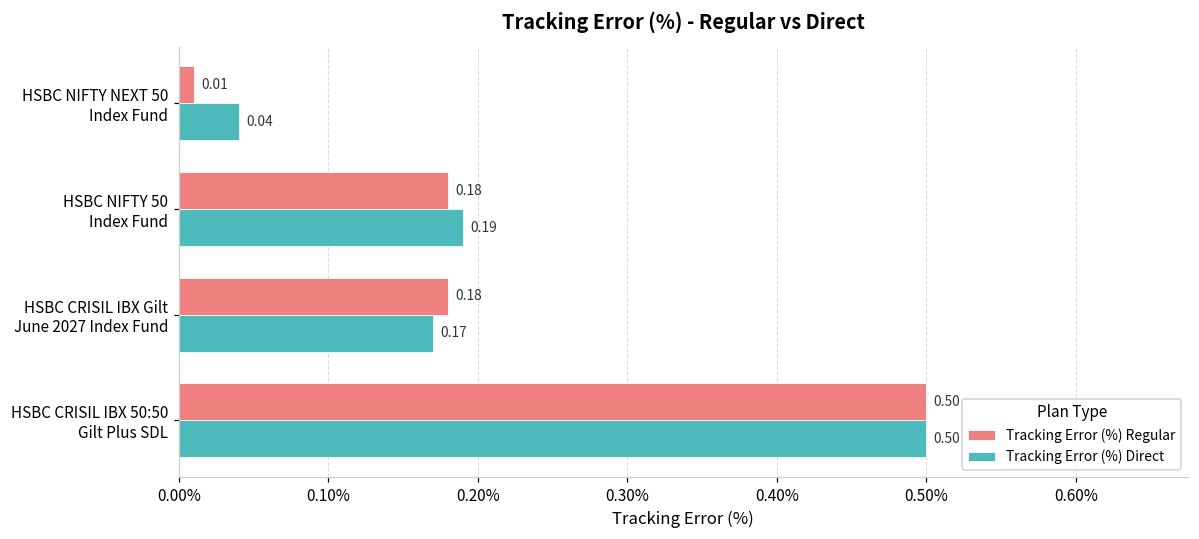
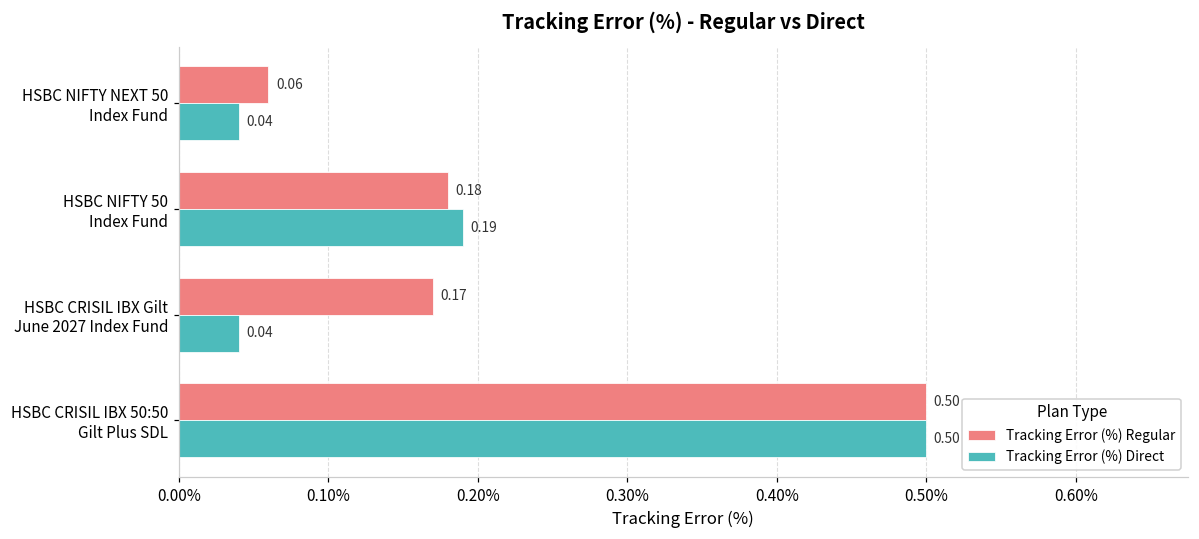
  {
    "Tracking Error (%) Regular": {
-     "HSBC NIFTY NEXT 50 Index Fund": 0.01,
+     "HSBC NIFTY NEXT 50 Index Fund": 0.06,
      "HSBC NIFTY 50 Index Fund": 0.18,
-     "HSBC CRISIL IBX Gilt June 2027 Index Fund": 0.18,
+     "HSBC CRISIL IBX Gilt June 2027 Index Fund": 0.17,
      "HSBC CRISIL IBX 50:50 Gilt Plus SDL": 0.50
    },
    "Tracking Error (%) Direct": {
      "HSBC NIFTY NEXT 50 Index Fund": 0.04,
      "HSBC NIFTY 50 Index Fund": 0.19,
-     "HSBC CRISIL IBX Gilt June 2027 Index Fund": 0.17,
+     "HSBC CRISIL IBX Gilt June 2027 Index Fund": 0.04,
      "HSBC CRISIL IBX 50:50 Gilt Plus SDL": 0.50
    }
  }
